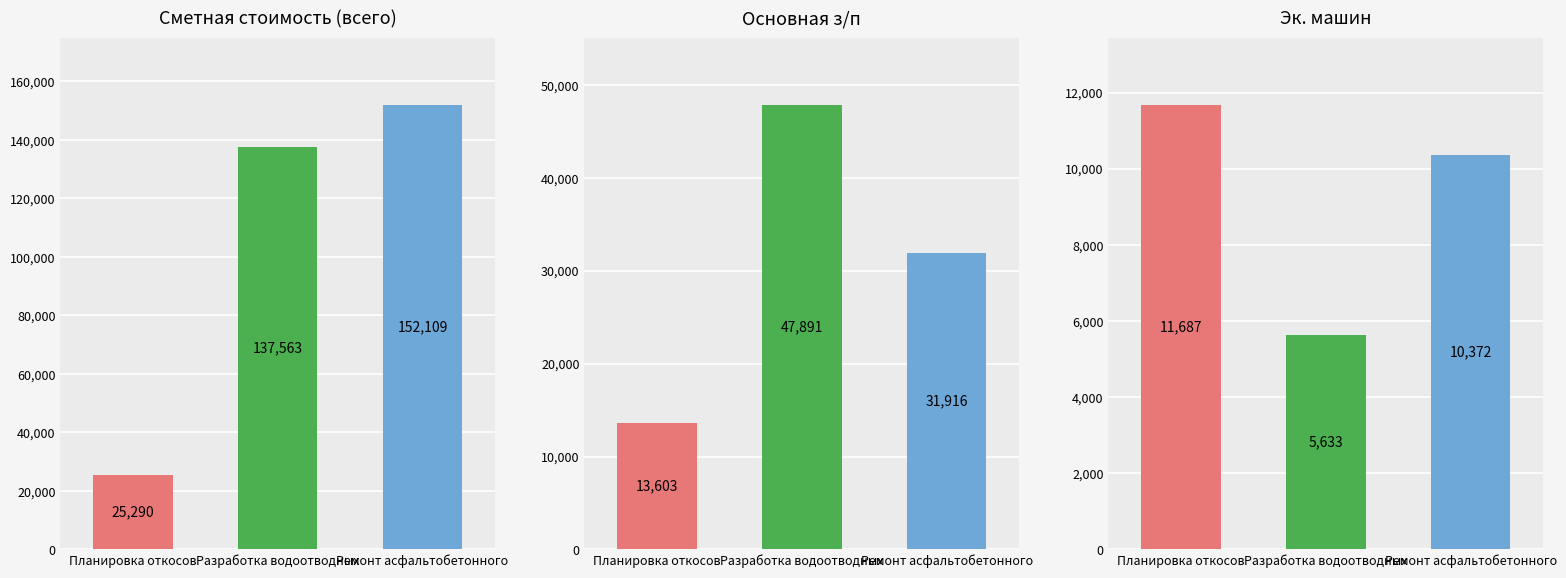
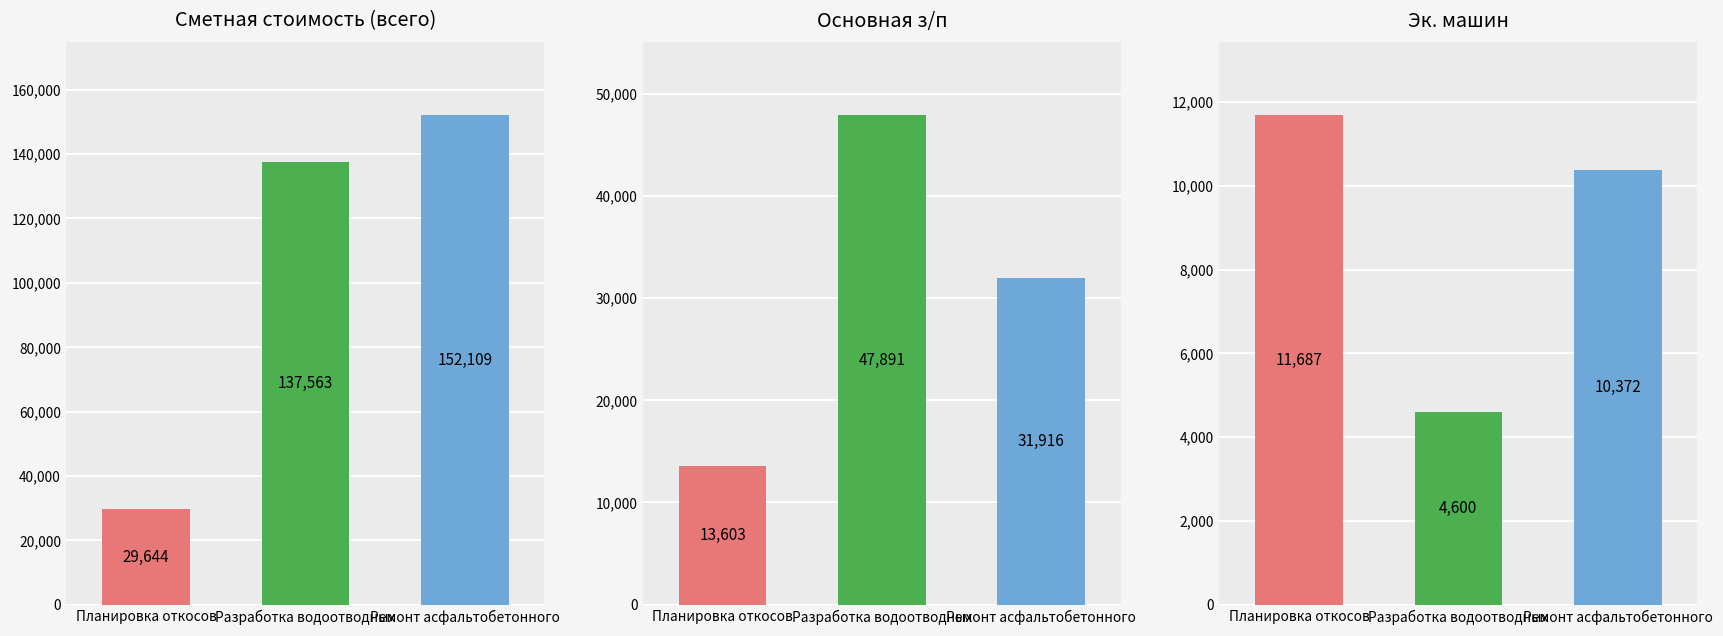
  {
    "Сметная стоимость (всего)": {
-     "Планировка откосов": "25,290",
+     "Планировка откосов": "29,644",
      "Разработка водоотводных": "137,563",
      "Ремонт асфальтобетонного": "152,109"
    },
    "Основная з/п": {
      "Планировка откосов": "13,603",
      "Разработка водоотводных": "47,891",
      "Ремонт асфальтобетонного": "31,916"
    },
    "Эк. машин": {
      "Планировка откосов": "11,687",
-     "Разработка водоотводных": "5,633",
+     "Разработка водоотводных": "4,600",
      "Ремонт асфальтобетонного": "10,372"
    }
  }
